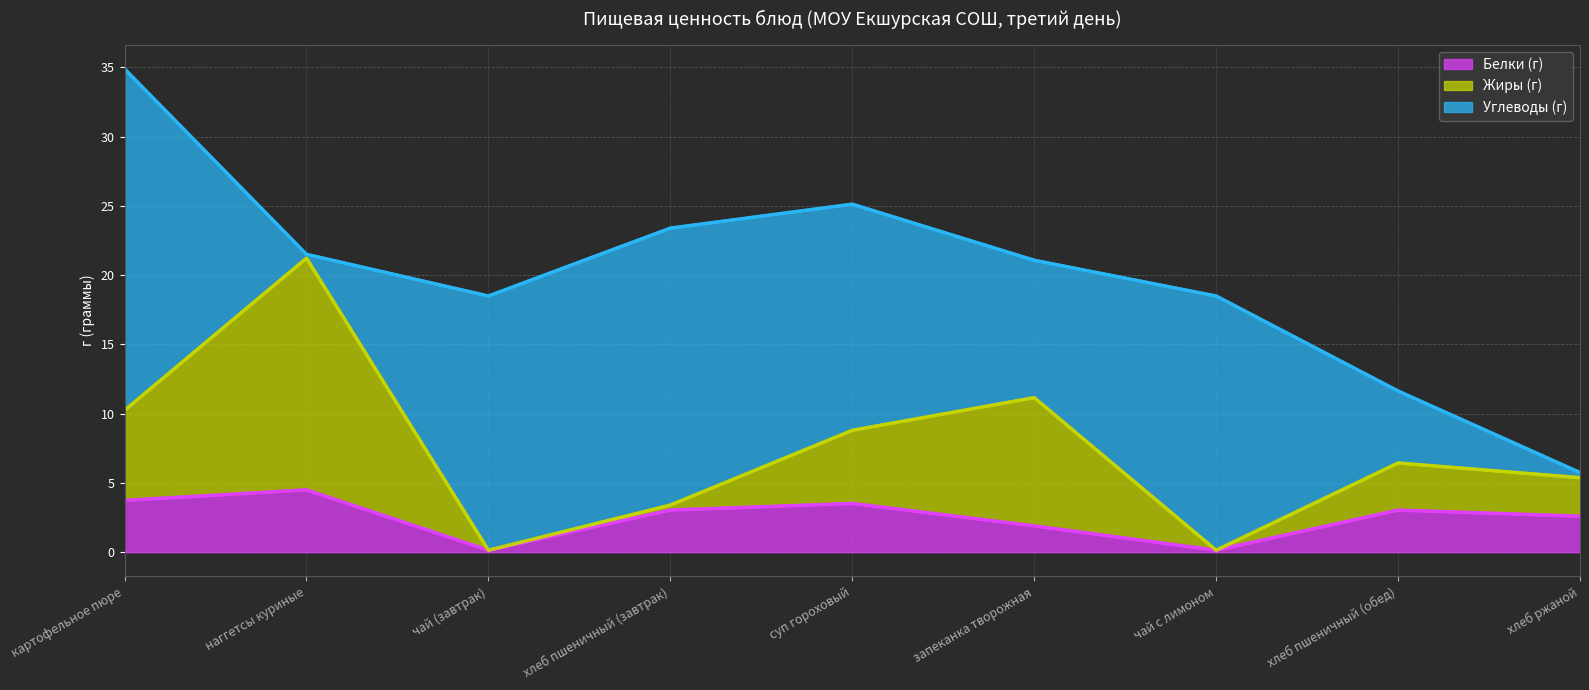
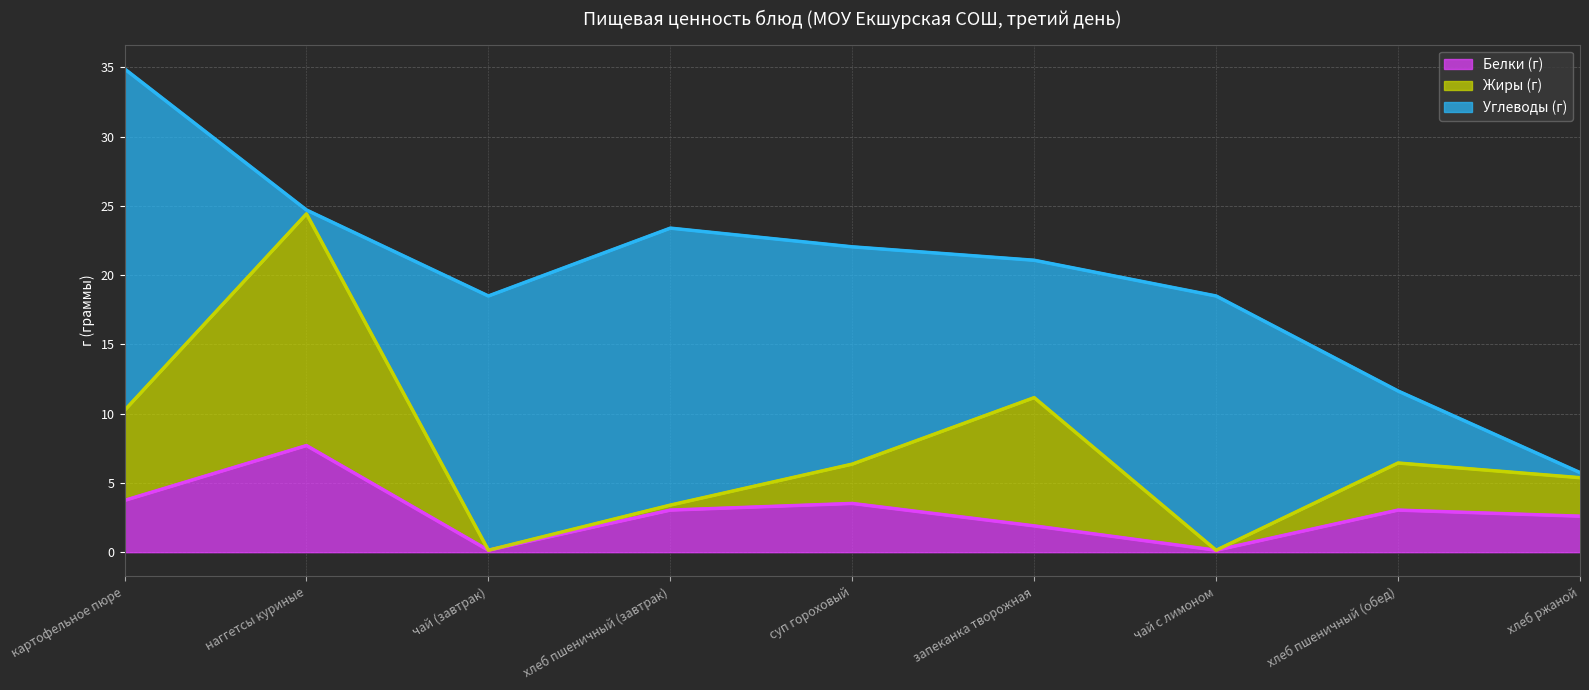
  {
    "Белки (г)": {
      "картофельное пюре": 3.7,
-     "наггетсы куриные": 4.5,
+     "наггетсы куриные": 7.7,
      "хлеб пшеничный (завтрак)": 3.0,
      "суп гороховый": 3.5,
      "запеканка творожная": 1.9,
      "хлеб пшеничный (обед)": 3.0,
      "хлеб ржаной": 2.6
    },
    "Жиры (г)": {
      "картофельное пюре": 6.5,
      "наггетсы куриные": 16.7,
      "хлеб пшеничный (завтрак)": 0.4,
-     "суп гороховый": 5.3,
+     "суп гороховый": 2.8,
      "запеканка творожная": 9.3,
      "хлеб пшеничный (обед)": 3.4,
      "хлеб ржаной": 2.8
    },
    "Углеводы (г)": {
      "картофельное пюре": 24.7,
      "наггетсы куриные": 0.3,
      "чай (завтрак)": 18.4,
      "хлеб пшеничный (завтрак)": 20.0,
-     "суп гороховый": 16.3,
+     "суп гороховый": 15.7,
      "запеканка творожная": 9.9,
      "чай с лимоном": 18.4,
      "хлеб пшеничный (обед)": 5.2,
      "хлеб ржаной": 0.4
    }
  }
